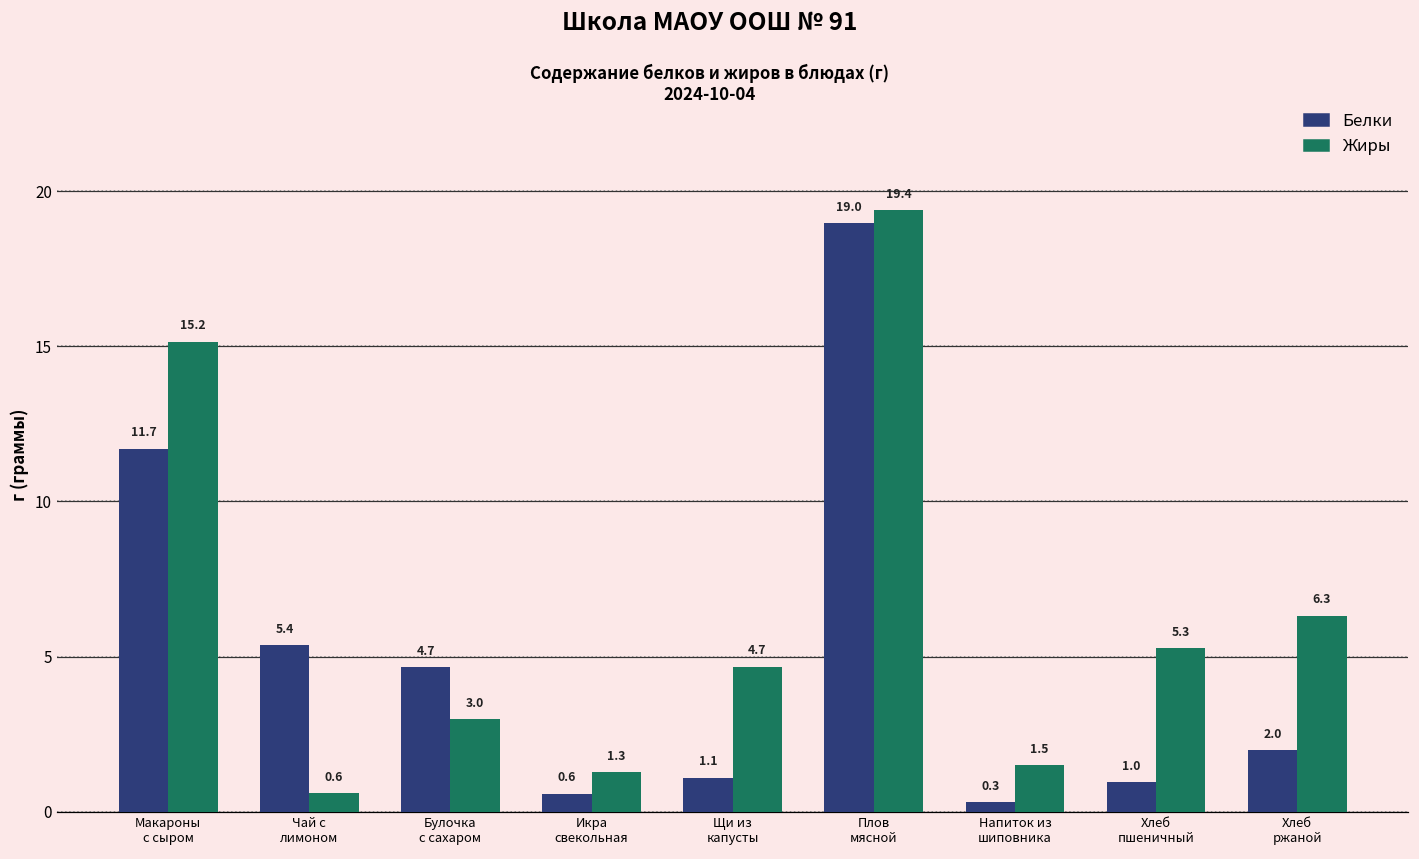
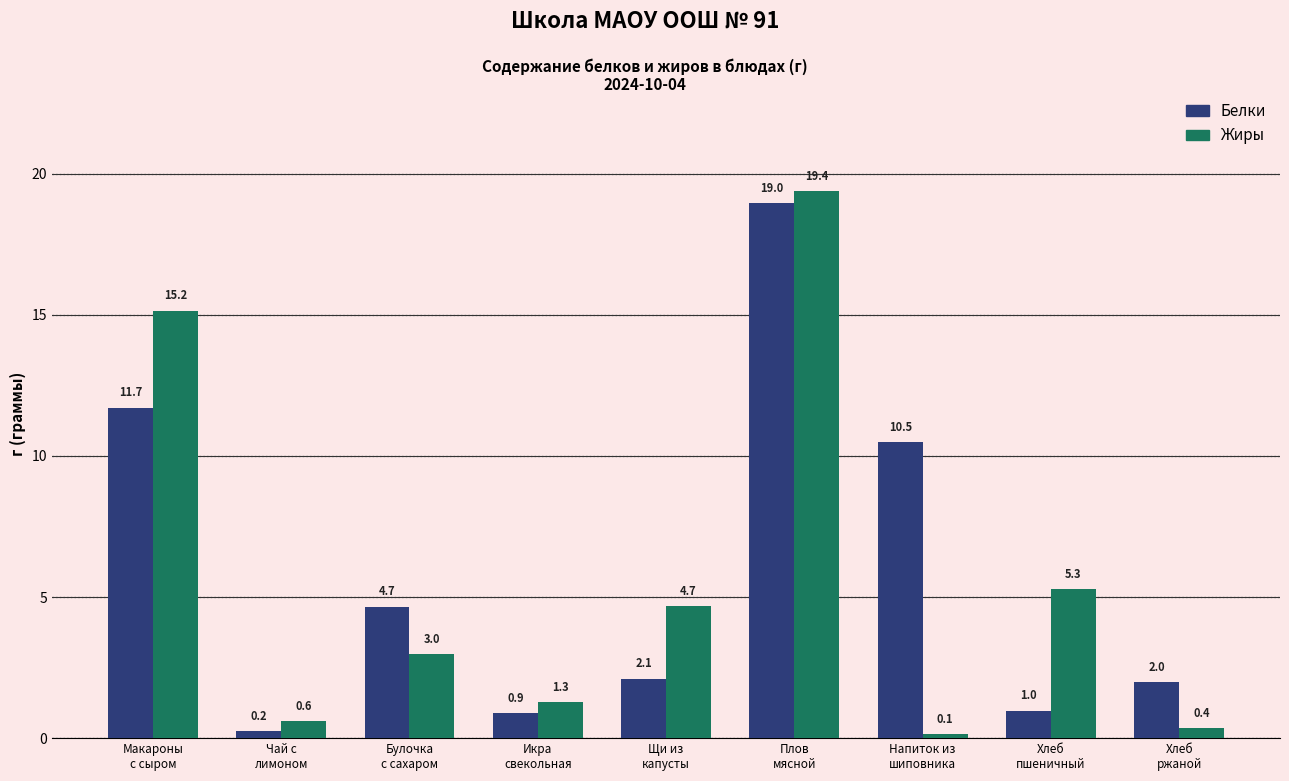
  {
    "Белки": {
      "Макароны с сыром": 11.7,
-     "Чай с лимоном": 5.4,
+     "Чай с лимоном": 0.2,
      "Булочка с сахаром": 4.7,
-     "Икра свекольная": 0.6,
-     "Щи из капусты": 1.1,
+     "Икра свекольная": 0.9,
+     "Щи из капусты": 2.1,
      "Плов мясной": 19.0,
-     "Напиток из шиповника": 0.3,
+     "Напиток из шиповника": 10.5,
      "Хлеб пшеничный": 1.0,
      "Хлеб ржаной": 2.0
    },
    "Жиры": {
      "Макароны с сыром": 15.2,
      "Чай с лимоном": 0.6,
      "Булочка с сахаром": 3.0,
      "Икра свекольная": 1.3,
      "Щи из капусты": 4.7,
      "Плов мясной": 19.4,
-     "Напиток из шиповника": 1.5,
+     "Напиток из шиповника": 0.1,
      "Хлеб пшеничный": 5.3,
-     "Хлеб ржаной": 6.3
+     "Хлеб ржаной": 0.4
    }
  }
